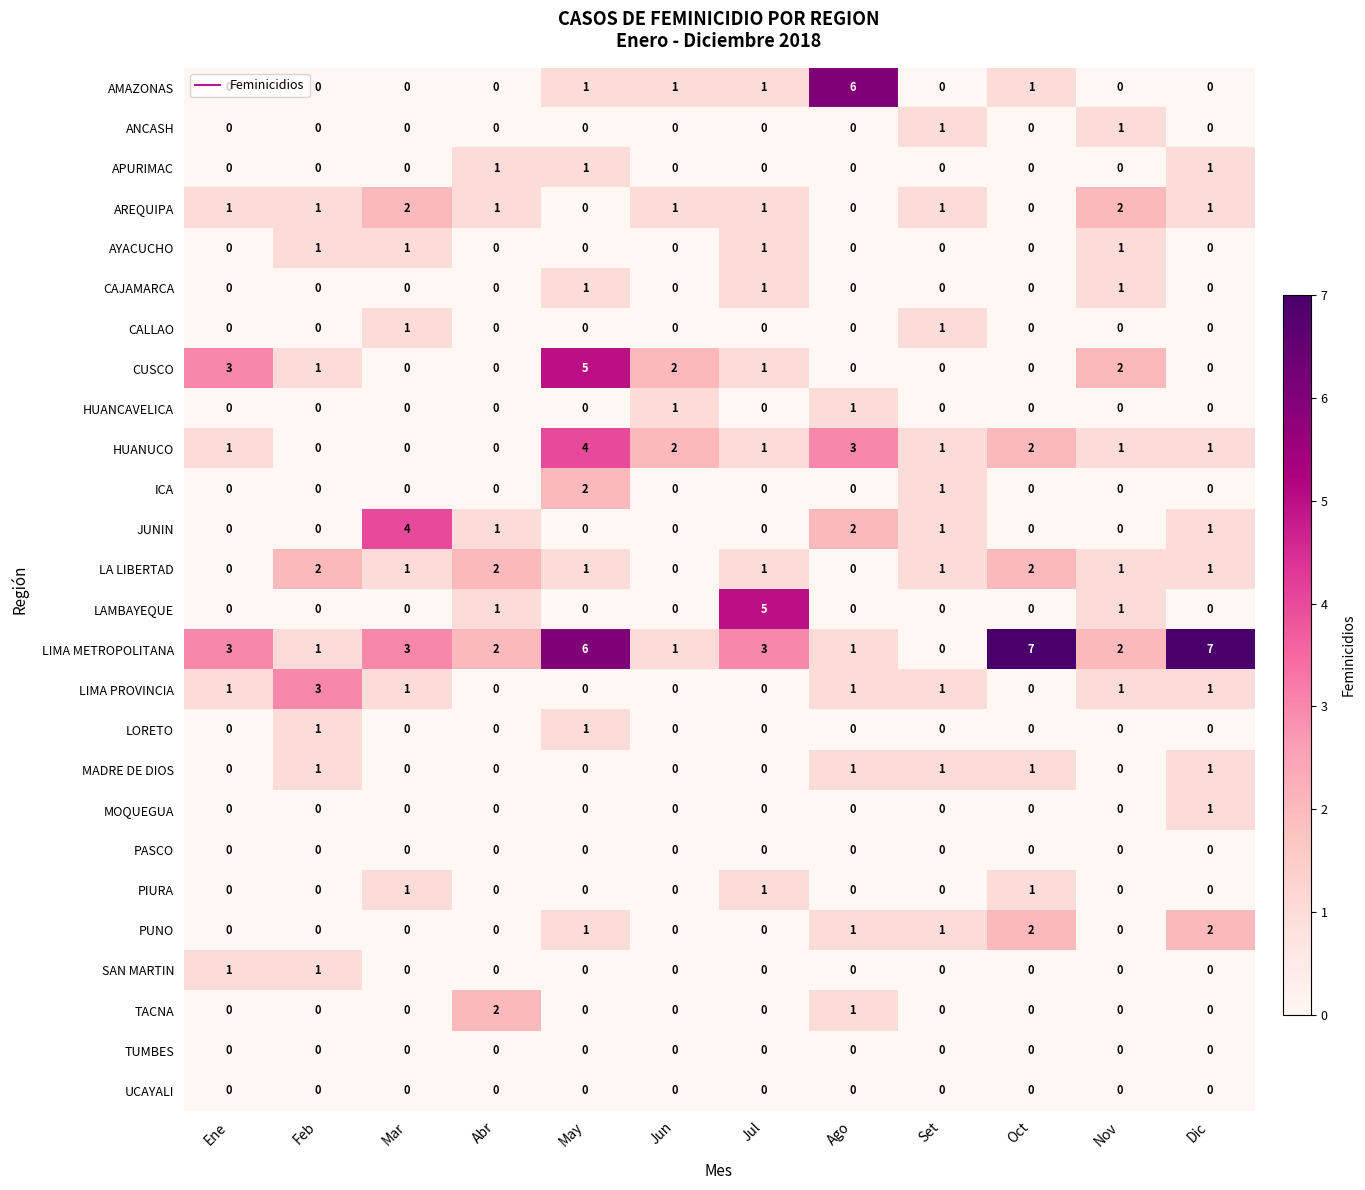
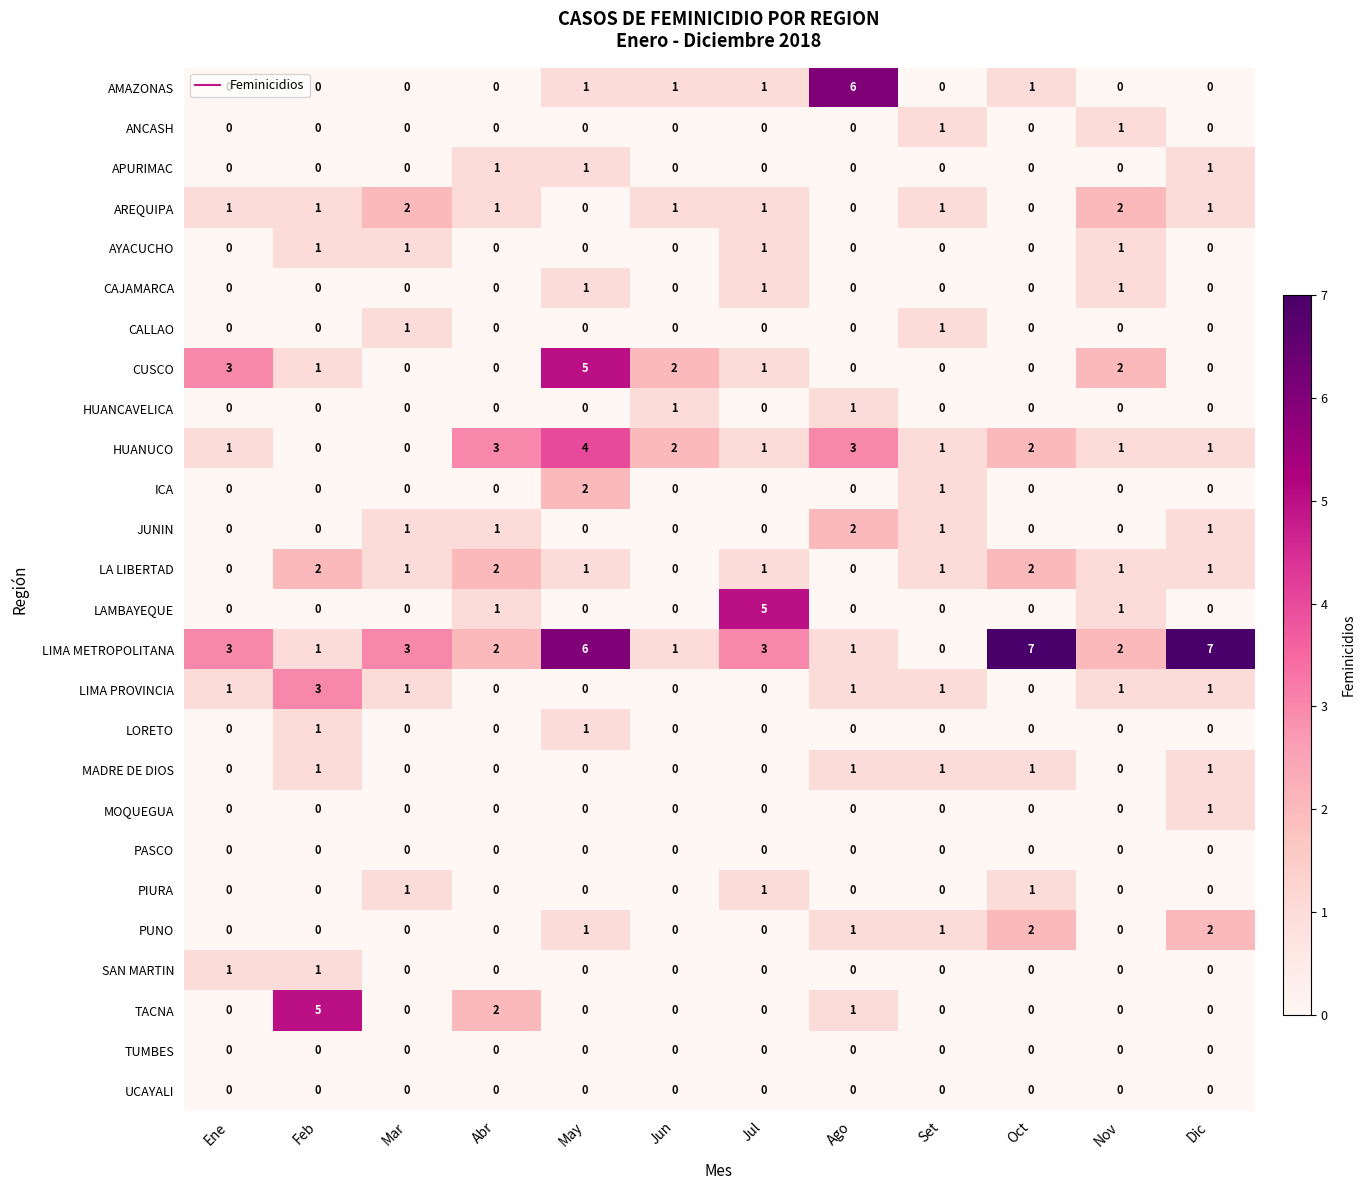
  {
    "HUANUCO": {
      "Ene": 1,
      "Feb": 0,
      "Mar": 0,
-     "Abr": 0,
+     "Abr": 3,
      "May": 4,
      "Jun": 2,
      "Jul": 1,
      "Ago": 3,
      "Set": 1,
      "Oct": 2,
      "Nov": 1,
      "Dic": 1
    },
    "JUNIN": {
      "Ene": 0,
      "Feb": 0,
-     "Mar": 4,
+     "Mar": 1,
      "Abr": 1,
      "May": 0,
      "Jun": 0,
      "Jul": 0,
      "Ago": 2,
      "Set": 1,
      "Oct": 0,
      "Nov": 0,
      "Dic": 1
    },
    "TACNA": {
      "Ene": 0,
-     "Feb": 0,
+     "Feb": 5,
      "Mar": 0,
      "Abr": 2,
      "May": 0,
      "Jun": 0,
      "Jul": 0,
      "Ago": 1,
      "Set": 0,
      "Oct": 0,
      "Nov": 0,
      "Dic": 0
    }
  }
